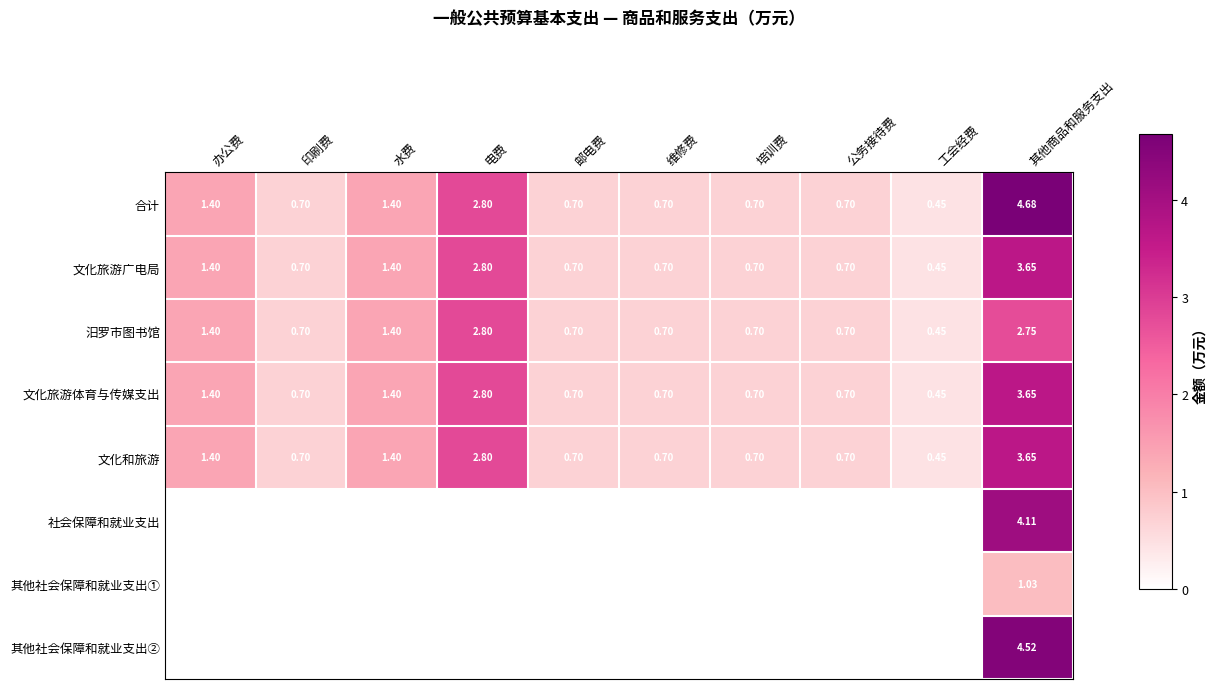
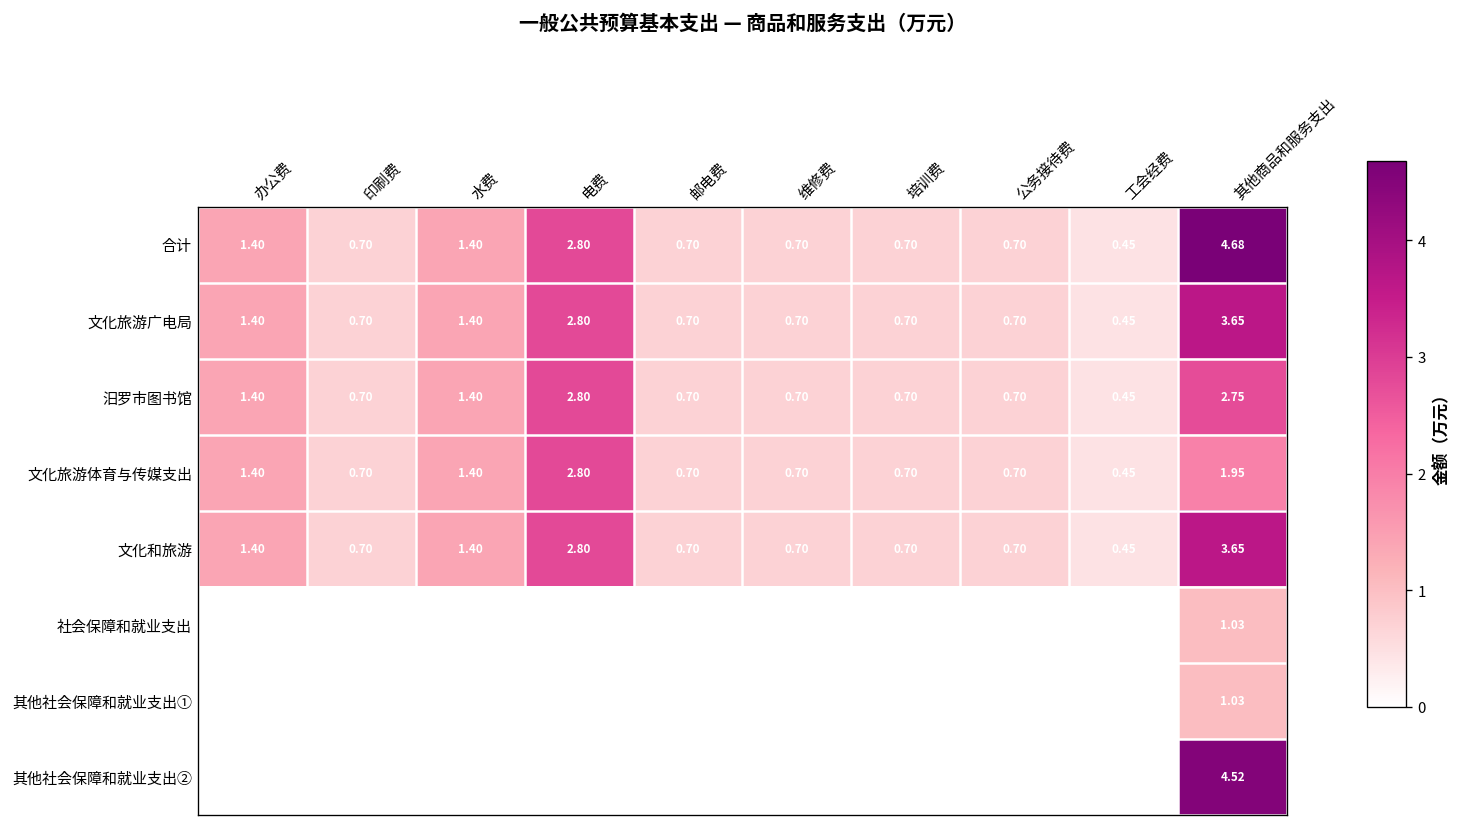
  {
    "合计": {
      "办公费": 1.40,
      "水费": 1.40,
      "电费": 2.80,
      "其他商品和服务支出": 4.68
    },
    "文化旅游广电局": {
      "办公费": 1.40,
      "水费": 1.40,
      "电费": 2.80,
      "其他商品和服务支出": 3.65
    },
    "汨罗市图书馆": {
      "办公费": 1.40,
      "水费": 1.40,
      "电费": 2.80,
      "其他商品和服务支出": 2.75
    },
    "文化旅游体育与传媒支出": {
      "办公费": 1.40,
      "水费": 1.40,
      "电费": 2.80,
-     "其他商品和服务支出": 3.65
+     "其他商品和服务支出": 1.95
    },
    "文化和旅游": {
      "办公费": 1.40,
      "水费": 1.40,
      "电费": 2.80,
      "其他商品和服务支出": 3.65
    },
    "社会保障和就业支出": {
-     "其他商品和服务支出": 4.11
+     "其他商品和服务支出": 1.03
    },
    "其他社会保障和就业支出①": {
      "其他商品和服务支出": 1.03
    },
    "其他社会保障和就业支出②": {
      "其他商品和服务支出": 4.52
    }
  }
